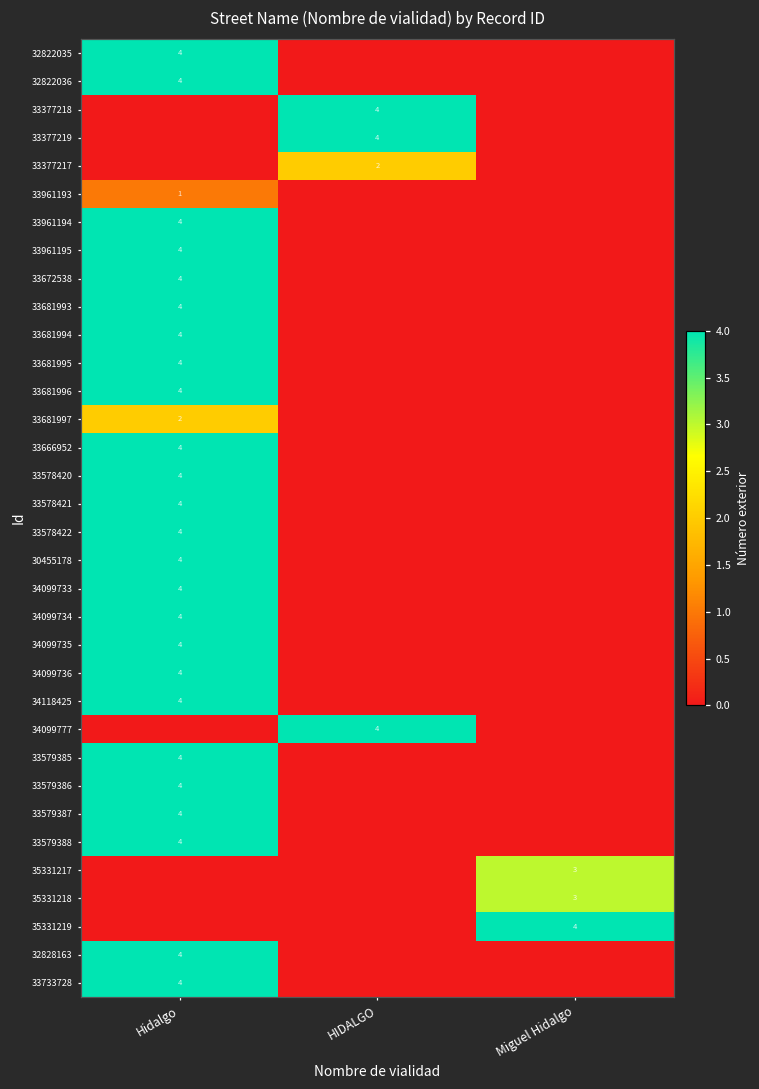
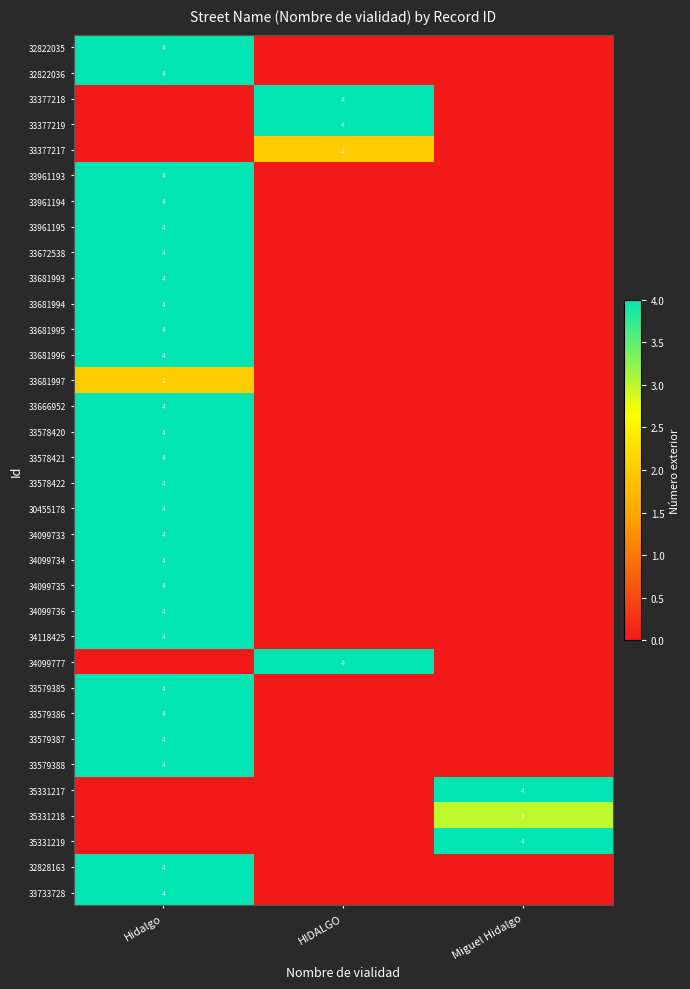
  {
    "32822035": {
      "Hidalgo": 4
    },
    "32822036": {
      "Hidalgo": 4
    },
    "33377218": {
      "HIDALGO": 4
    },
    "33377219": {
      "HIDALGO": 4
    },
    "33377217": {
      "HIDALGO": 2
    },
    "33961193": {
-     "Hidalgo": 1
+     "Hidalgo": 4
    },
    "33961194": {
      "Hidalgo": 4
    },
    "33961195": {
      "Hidalgo": 4
    },
    "33672538": {
      "Hidalgo": 4
    },
    "33681993": {
      "Hidalgo": 4
    },
    "33681994": {
      "Hidalgo": 4
    },
    "33681995": {
      "Hidalgo": 4
    },
    "33681996": {
      "Hidalgo": 4
    },
    "33681997": {
      "Hidalgo": 2
    },
    "33666952": {
      "Hidalgo": 4
    },
    "33578420": {
      "Hidalgo": 4
    },
    "33578421": {
      "Hidalgo": 4
    },
    "33578422": {
      "Hidalgo": 4
    },
    "30455178": {
      "Hidalgo": 4
    },
    "34099733": {
      "Hidalgo": 4
    },
    "34099734": {
      "Hidalgo": 4
    },
    "34099735": {
      "Hidalgo": 4
    },
    "34099736": {
      "Hidalgo": 4
    },
    "34118425": {
      "Hidalgo": 4
    },
    "34099777": {
      "HIDALGO": 4
    },
    "33579385": {
      "Hidalgo": 4
    },
    "33579386": {
      "Hidalgo": 4
    },
    "33579387": {
      "Hidalgo": 4
    },
    "33579388": {
      "Hidalgo": 4
    },
    "35331217": {
-     "Miguel Hidalgo": 3
+     "Miguel Hidalgo": 4
    },
    "35331218": {
      "Miguel Hidalgo": 3
    },
    "35331219": {
      "Miguel Hidalgo": 4
    },
    "32828163": {
      "Hidalgo": 4
    },
    "33733728": {
      "Hidalgo": 4
    }
  }
